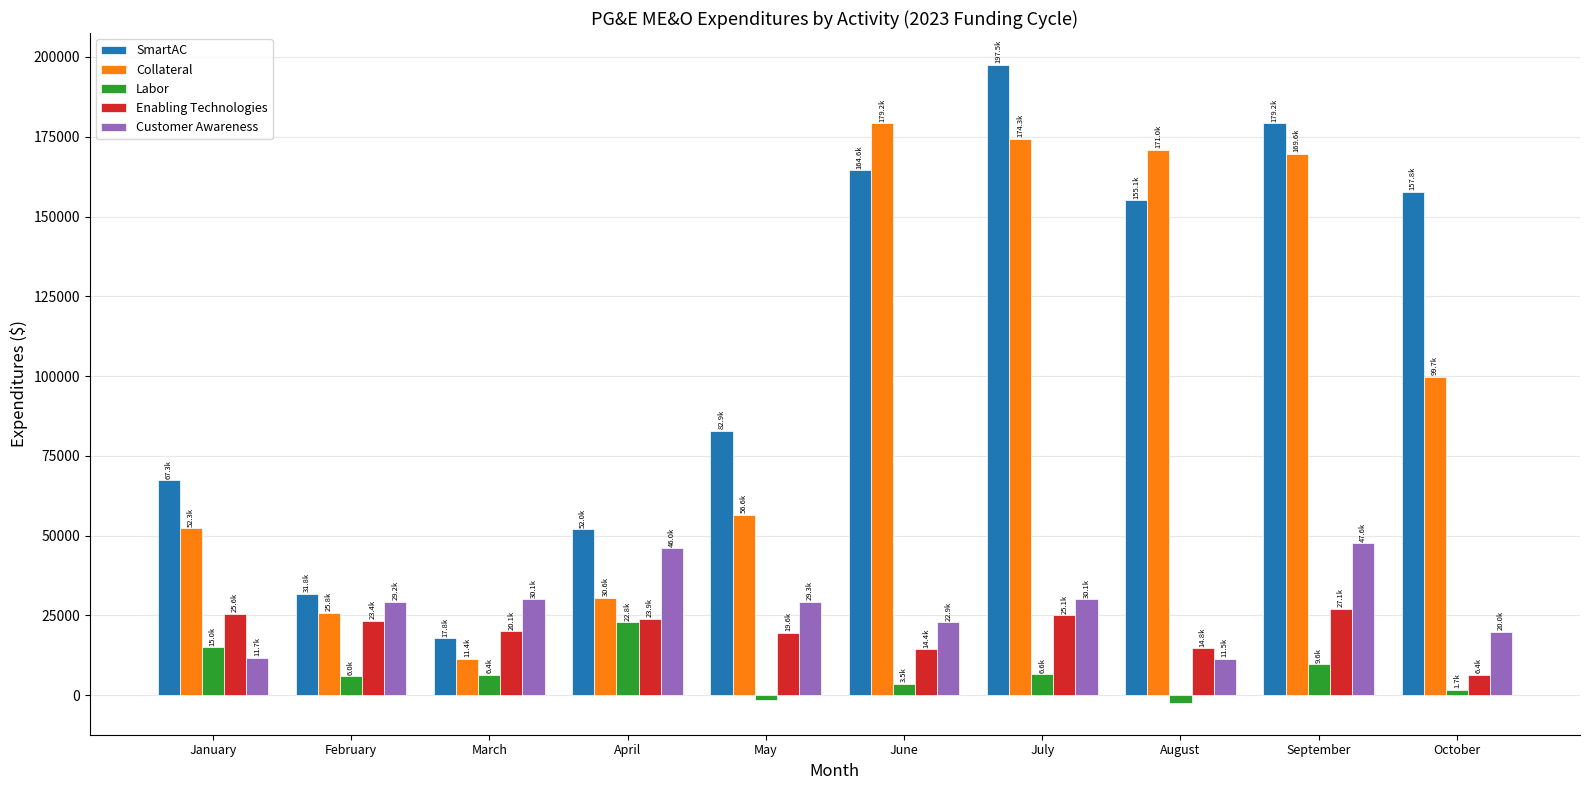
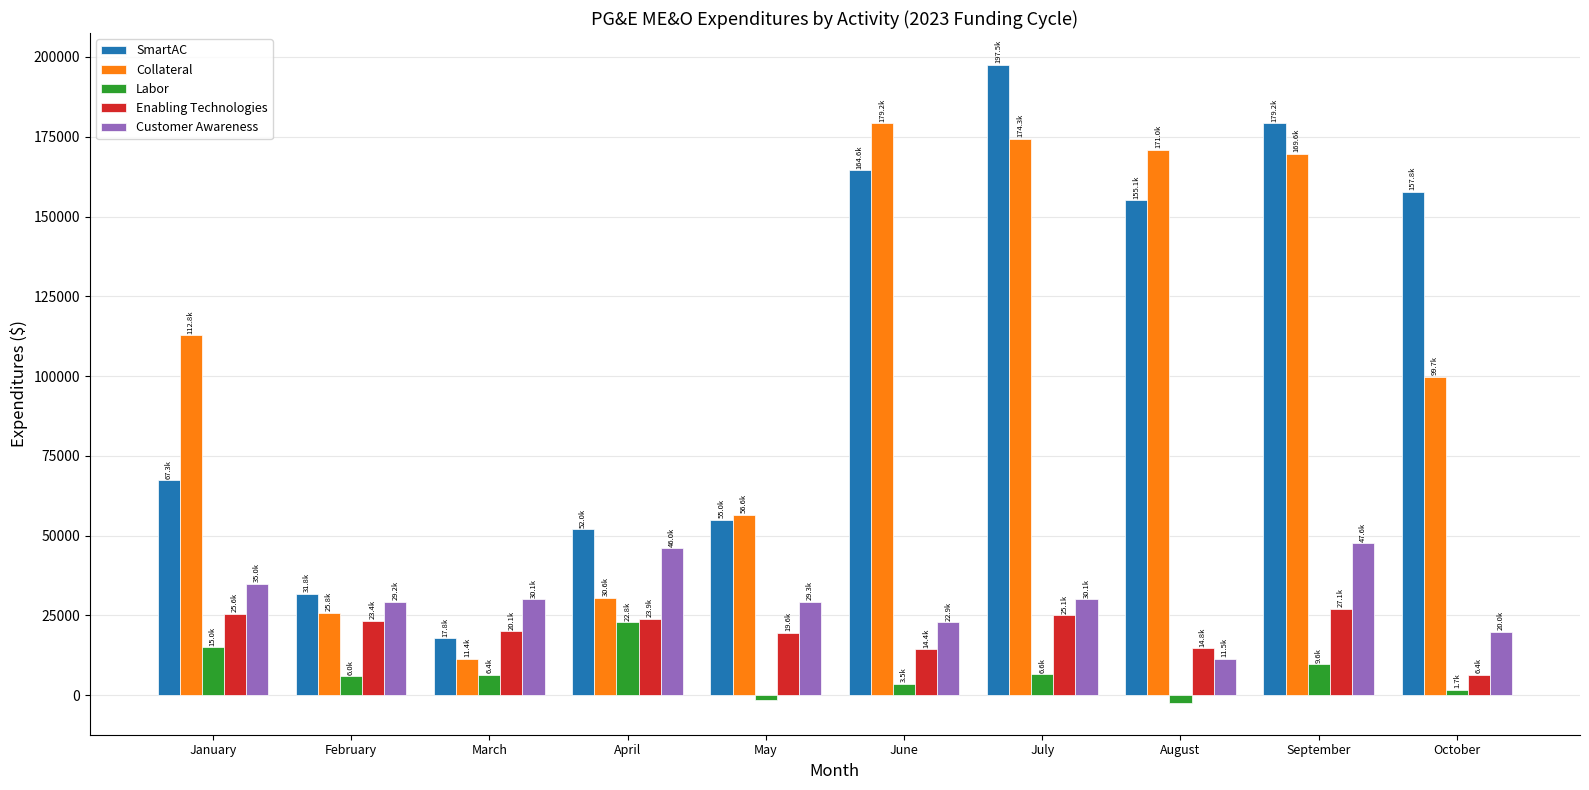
  {
    "SmartAC": {
      "January": "67.3k",
      "February": "31.8k",
      "March": "17.8k",
      "April": "52.0k",
-     "May": "82.9k",
+     "May": "55.0k",
      "June": "164.6k",
      "July": "197.5k",
      "August": "155.1k",
      "September": "179.2k",
      "October": "157.8k"
    },
    "Collateral": {
-     "January": "52.3k",
+     "January": "112.8k",
      "February": "25.8k",
      "March": "11.4k",
      "April": "30.6k",
      "May": "56.6k",
      "June": "179.2k",
      "July": "174.3k",
      "August": "171.0k",
      "September": "169.6k",
      "October": "99.7k"
    },
    "Labor": {
      "January": "15.0k",
      "February": "6.0k",
      "March": "6.4k",
      "April": "22.8k",
      "June": "3.5k",
      "July": "6.6k",
      "September": "9.6k",
      "October": "1.7k"
    },
    "Enabling Technologies": {
      "January": "25.6k",
      "February": "23.4k",
      "March": "20.1k",
      "April": "23.9k",
      "May": "19.6k",
      "June": "14.4k",
      "July": "25.1k",
      "August": "14.8k",
      "September": "27.1k",
      "October": "6.4k"
    },
    "Customer Awareness": {
-     "January": "11.7k",
+     "January": "35.0k",
      "February": "29.2k",
      "March": "30.1k",
      "April": "46.0k",
      "May": "29.3k",
      "June": "22.9k",
      "July": "30.1k",
      "August": "11.5k",
      "September": "47.6k",
      "October": "20.0k"
    }
  }
